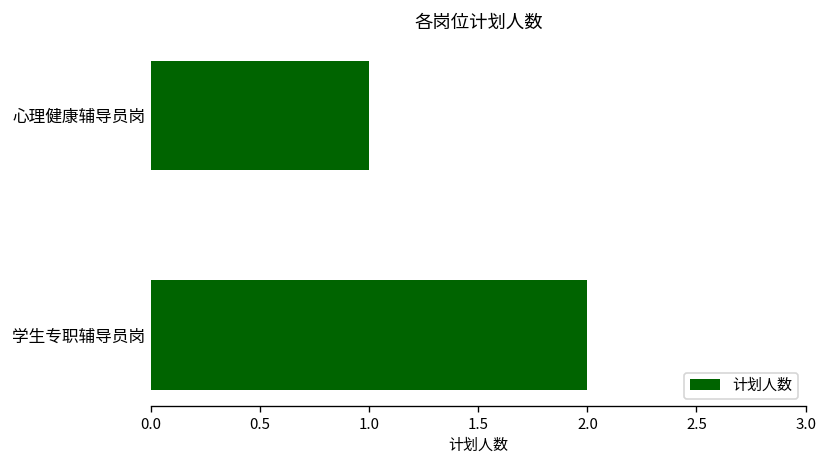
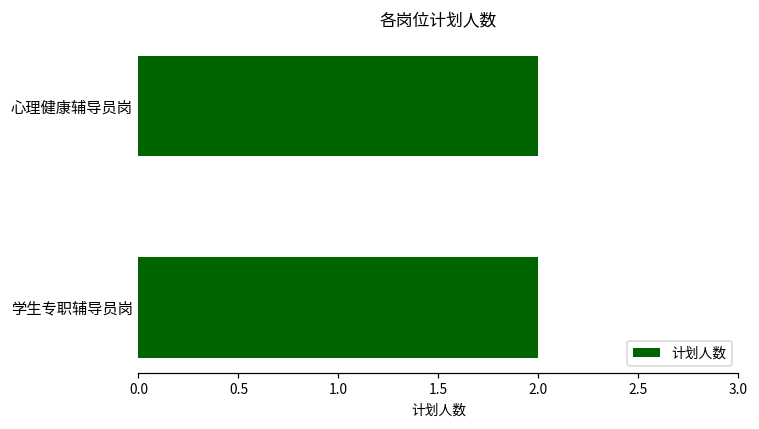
  {
-   "心理健康辅导员岗": 1,
+   "心理健康辅导员岗": 2,
    "学生专职辅导员岗": 2
  }
